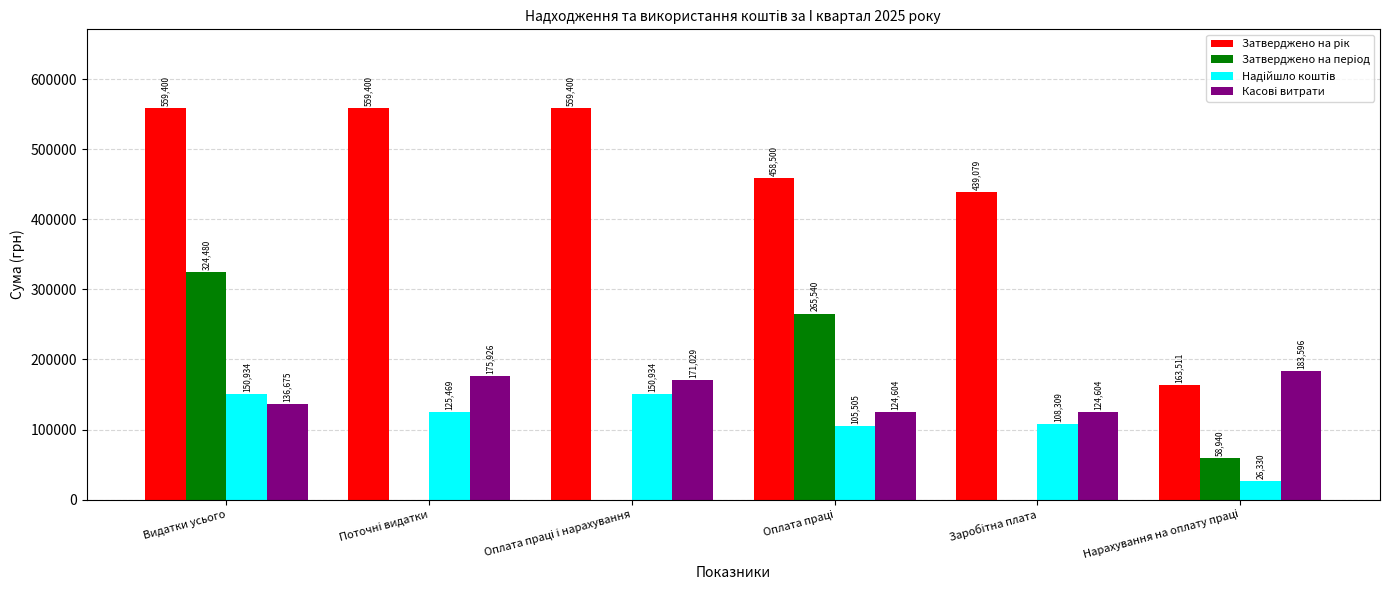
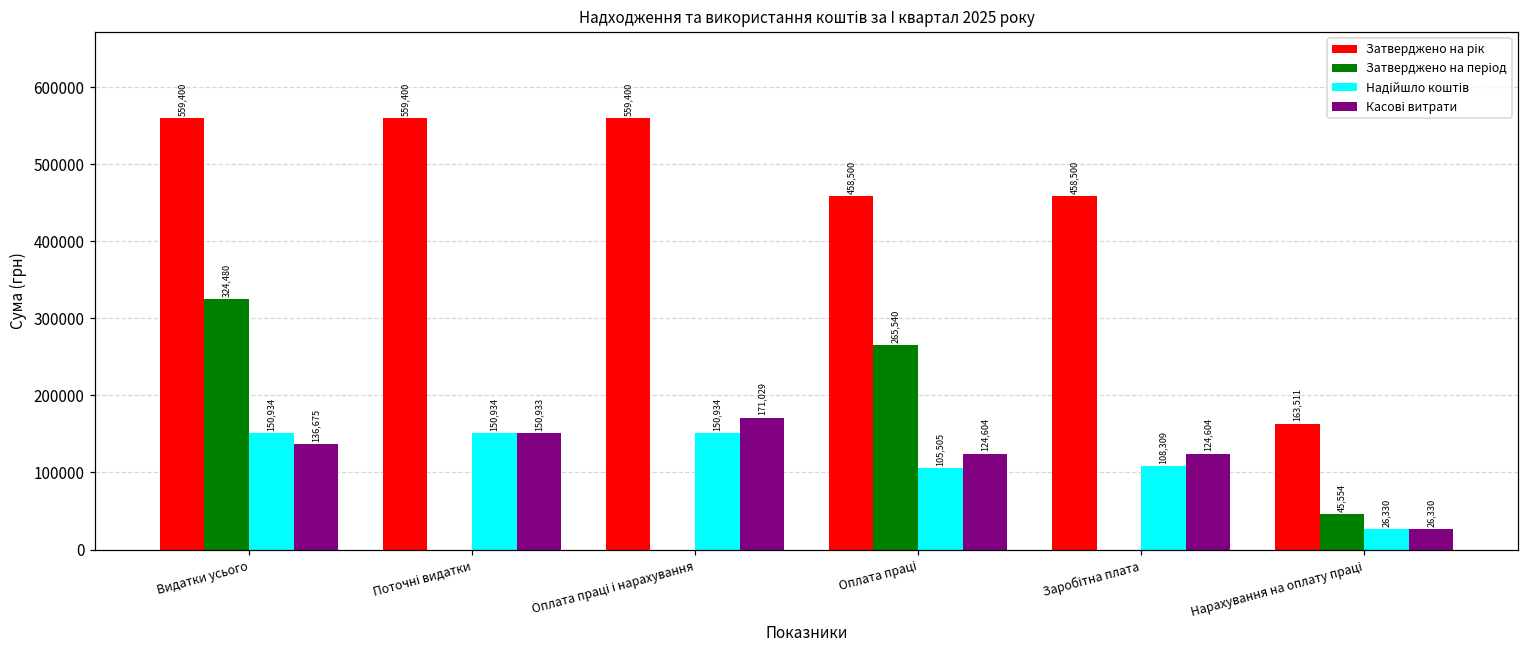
  {
    "Затверджено на рік": {
      "Видатки усього": "559,400",
      "Поточні видатки": "559,400",
      "Оплата праці і нарахування": "559,400",
      "Оплата праці": "458,500",
-     "Заробітна плата": "439,079",
+     "Заробітна плата": "458,500",
      "Нарахування на оплату праці": "163,511"
    },
    "Затверджено на період": {
      "Видатки усього": "324,480",
      "Оплата праці": "265,540",
-     "Нарахування на оплату праці": "58,940"
+     "Нарахування на оплату праці": "45,554"
    },
    "Надійшло коштів": {
      "Видатки усього": "150,934",
-     "Поточні видатки": "125,469",
+     "Поточні видатки": "150,934",
      "Оплата праці і нарахування": "150,934",
      "Оплата праці": "105,505",
      "Заробітна плата": "108,309",
      "Нарахування на оплату праці": "26,330"
    },
    "Касові витрати": {
      "Видатки усього": "136,675",
-     "Поточні видатки": "175,926",
+     "Поточні видатки": "150,933",
      "Оплата праці і нарахування": "171,029",
      "Оплата праці": "124,604",
      "Заробітна плата": "124,604",
-     "Нарахування на оплату праці": "183,596"
+     "Нарахування на оплату праці": "26,330"
    }
  }
